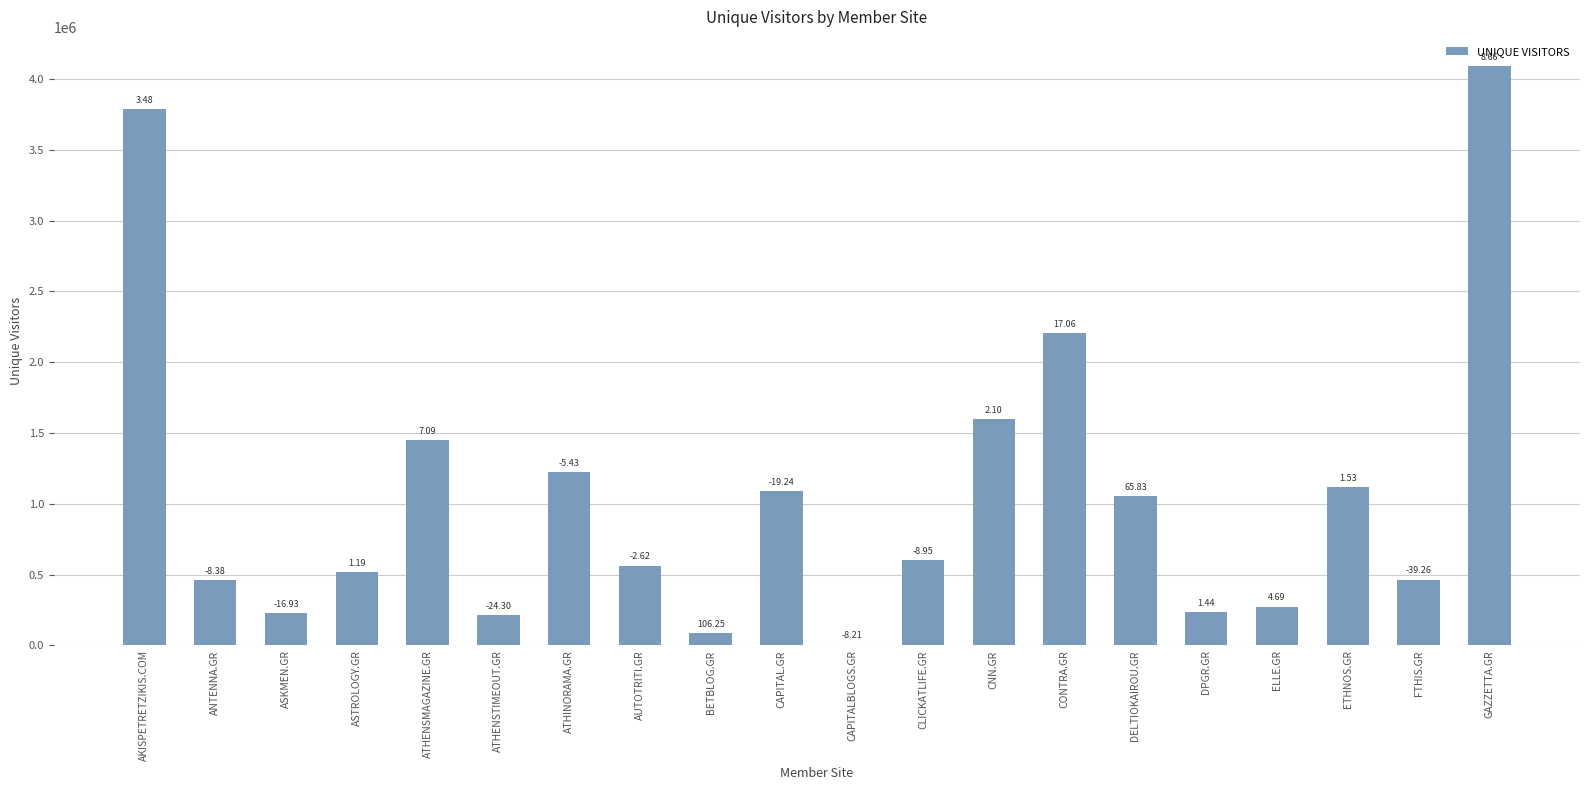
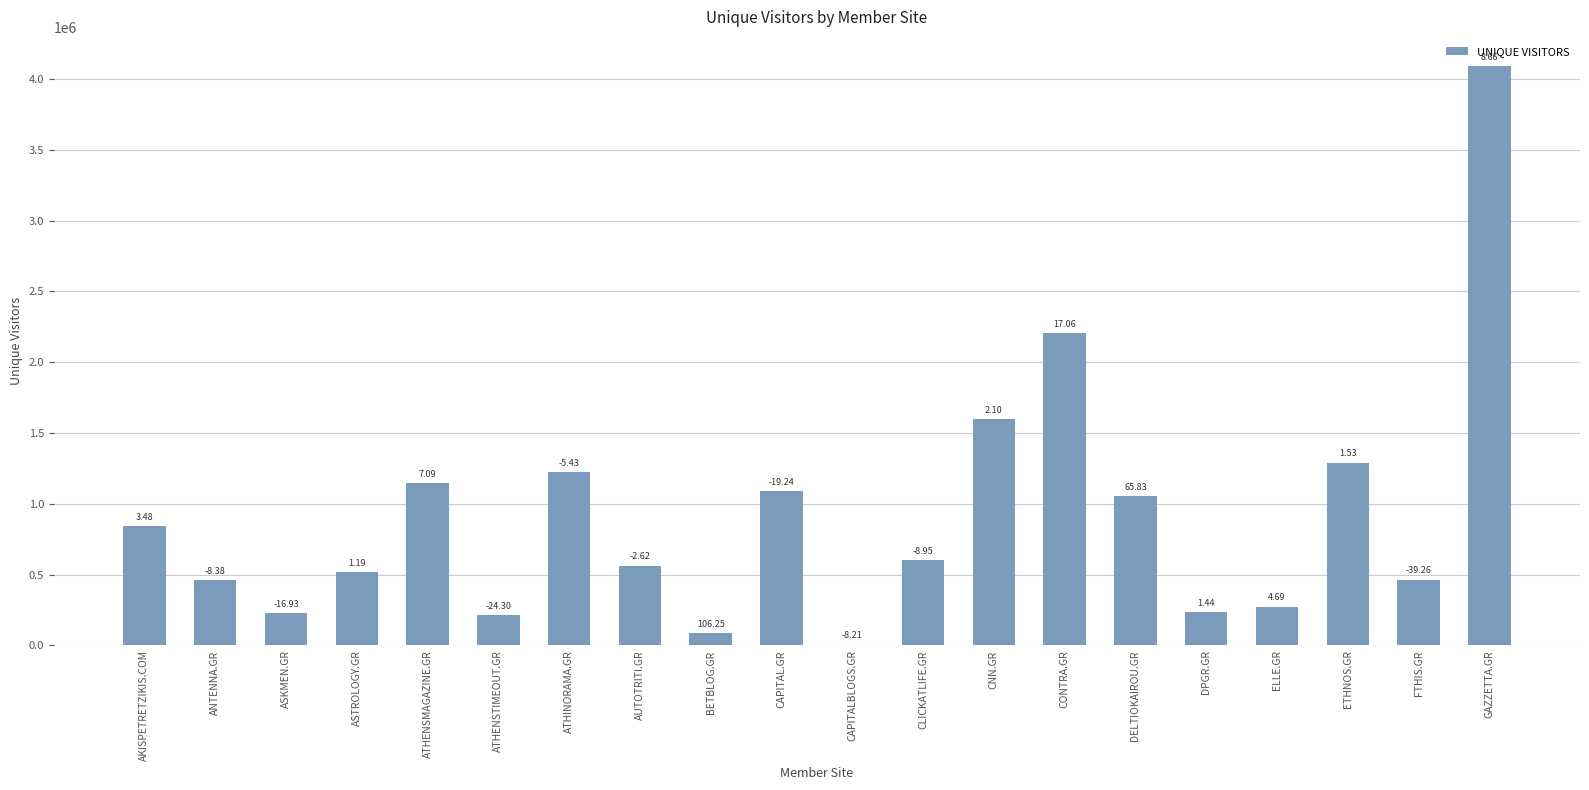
  {
-   "AKISPETRETZIKIS.COM": 3780000,
-   "ATHENSMAGAZINE.GR": 1450000,
-   "ETHNOS.GR": 1120000
+   "AKISPETRETZIKIS.COM": 840000,
+   "ATHENSMAGAZINE.GR": 1150000,
+   "ETHNOS.GR": 1290000
  }
